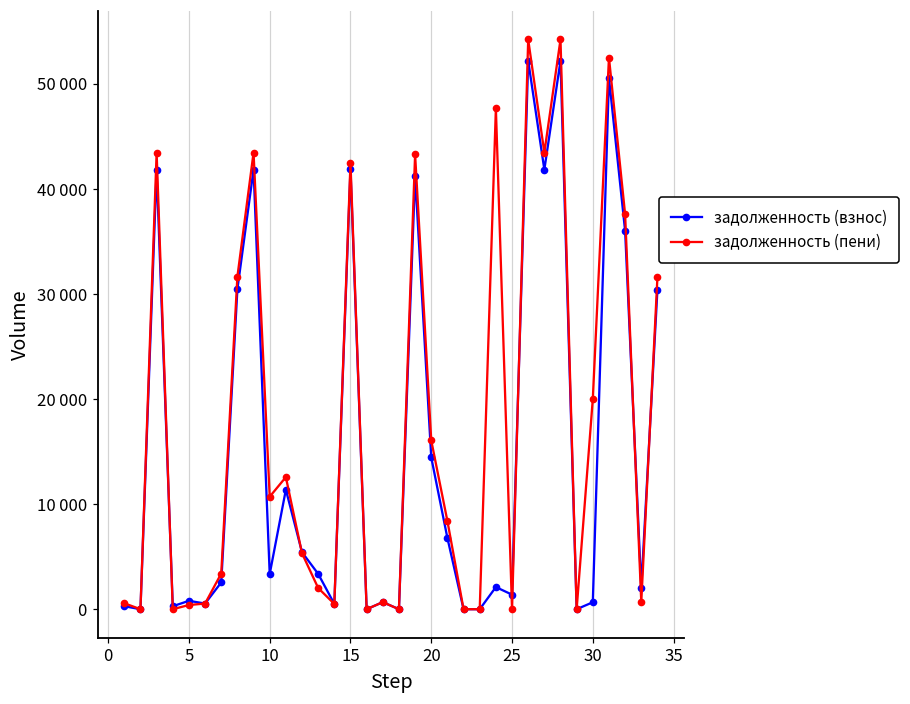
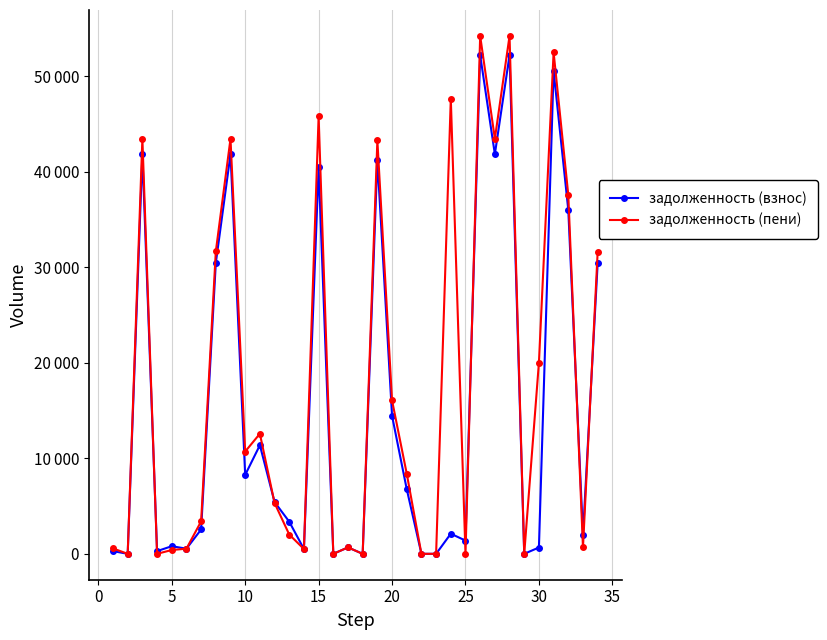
  {
    "задолженность (взнос)": {
      "5": 1000,
-     "10": 3000,
-     "15": 42000,
+     "10": 8000,
+     "15": 40000,
      "20": 14000,
      "25": 1000,
      "30": 1000
    },
    "задолженность (пени)": {
      "5": 0,
      "10": 11000,
-     "15": 42000,
+     "15": 46000,
      "20": 16000,
      "25": 0,
      "30": 20000
    }
  }
